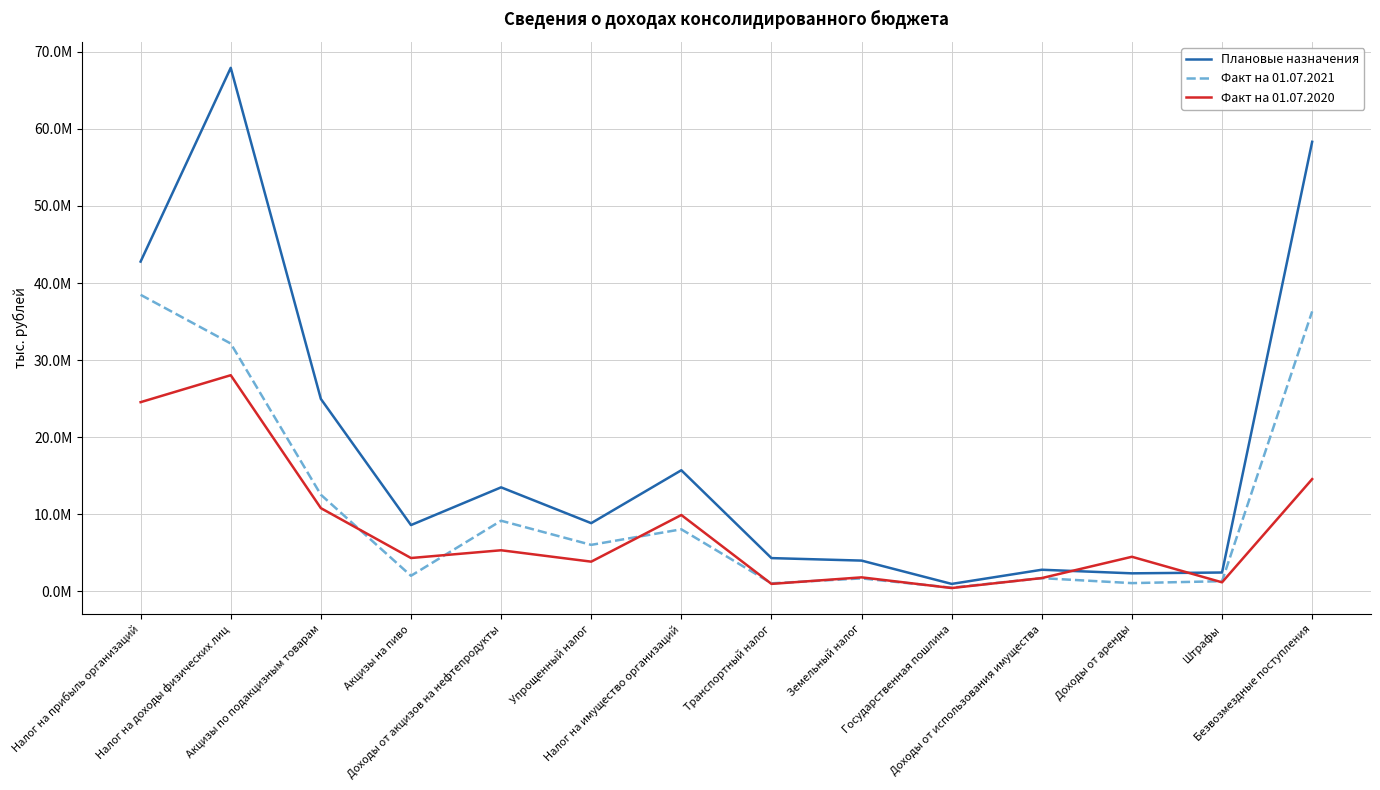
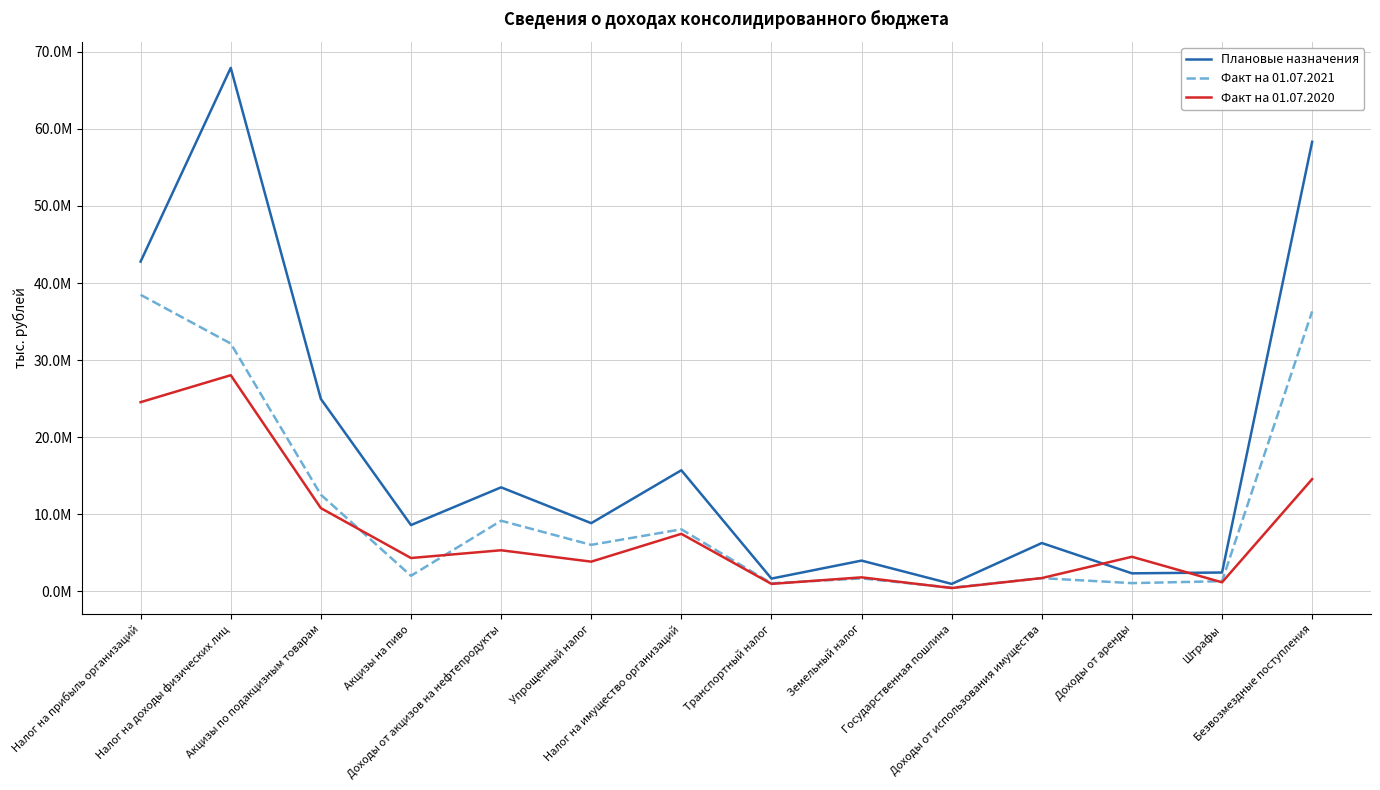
  {
    "Плановые назначения": {
      "Налог на прибыль организаций": 43000000,
      "Налог на доходы физических лиц": 68000000,
      "Акцизы по подакцизным товарам": 25000000,
      "Акцизы на пиво": 9000000,
      "Доходы от акцизов на нефтепродукты": 13000000,
      "Упрощенный налог": 9000000,
      "Налог на имущество организаций": 16000000,
-     "Транспортный налог": 4000000,
+     "Транспортный налог": 2000000,
      "Земельный налог": 4000000,
      "Государственная пошлина": 1000000,
-     "Доходы от использования имущества": 3000000,
+     "Доходы от использования имущества": 6000000,
      "Доходы от аренды": 2000000,
      "Штрафы": 2000000,
      "Безвозмездные поступления": 58000000
    },
    "Факт на 01.07.2021": {
      "Налог на прибыль организаций": 38000000,
      "Налог на доходы физических лиц": 32000000,
      "Акцизы по подакцизным товарам": 13000000,
      "Акцизы на пиво": 2000000,
      "Доходы от акцизов на нефтепродукты": 9000000,
      "Упрощенный налог": 6000000,
      "Налог на имущество организаций": 8000000,
      "Доходы от аренды": 1000000,
      "Безвозмездные поступления": 36000000
    },
    "Факт на 01.07.2020": {
      "Налог на прибыль организаций": 25000000,
      "Налог на доходы физических лиц": 28000000,
      "Акцизы по подакцизным товарам": 11000000,
      "Акцизы на пиво": 4000000,
      "Доходы от акцизов на нефтепродукты": 5000000,
      "Упрощенный налог": 4000000,
-     "Налог на имущество организаций": 10000000,
+     "Налог на имущество организаций": 7000000,
      "Доходы от аренды": 4000000,
      "Безвозмездные поступления": 15000000
    }
  }
